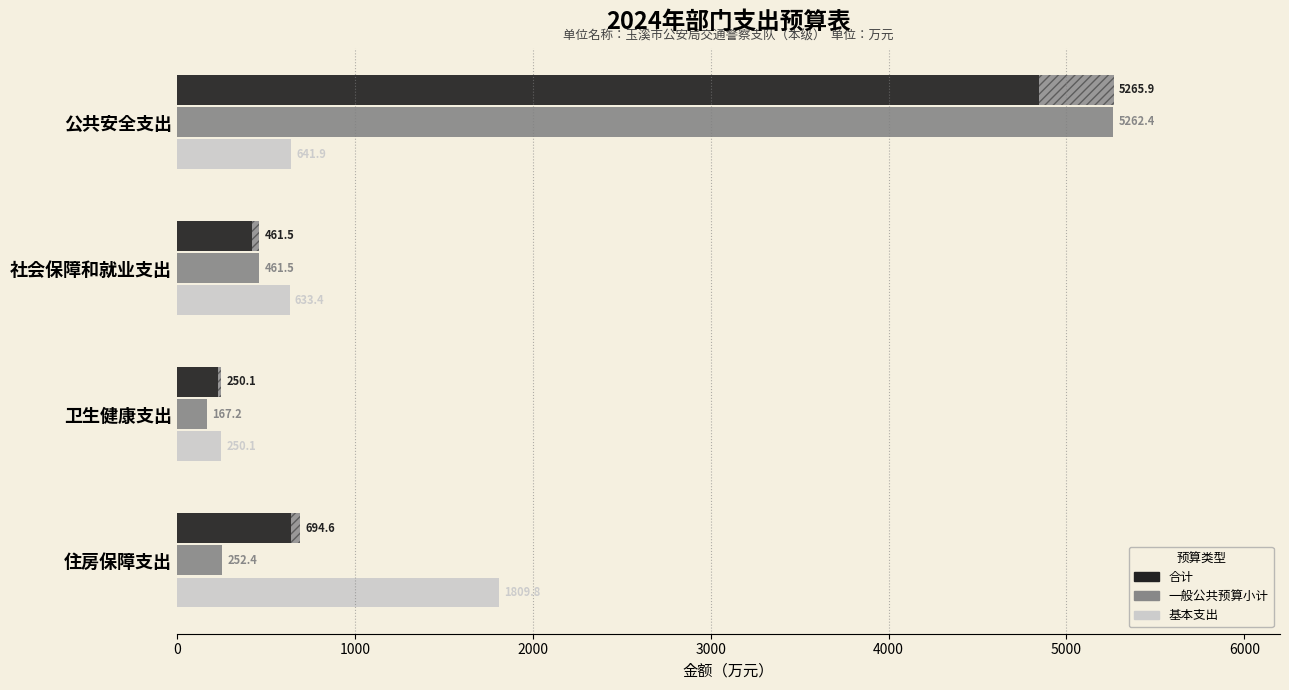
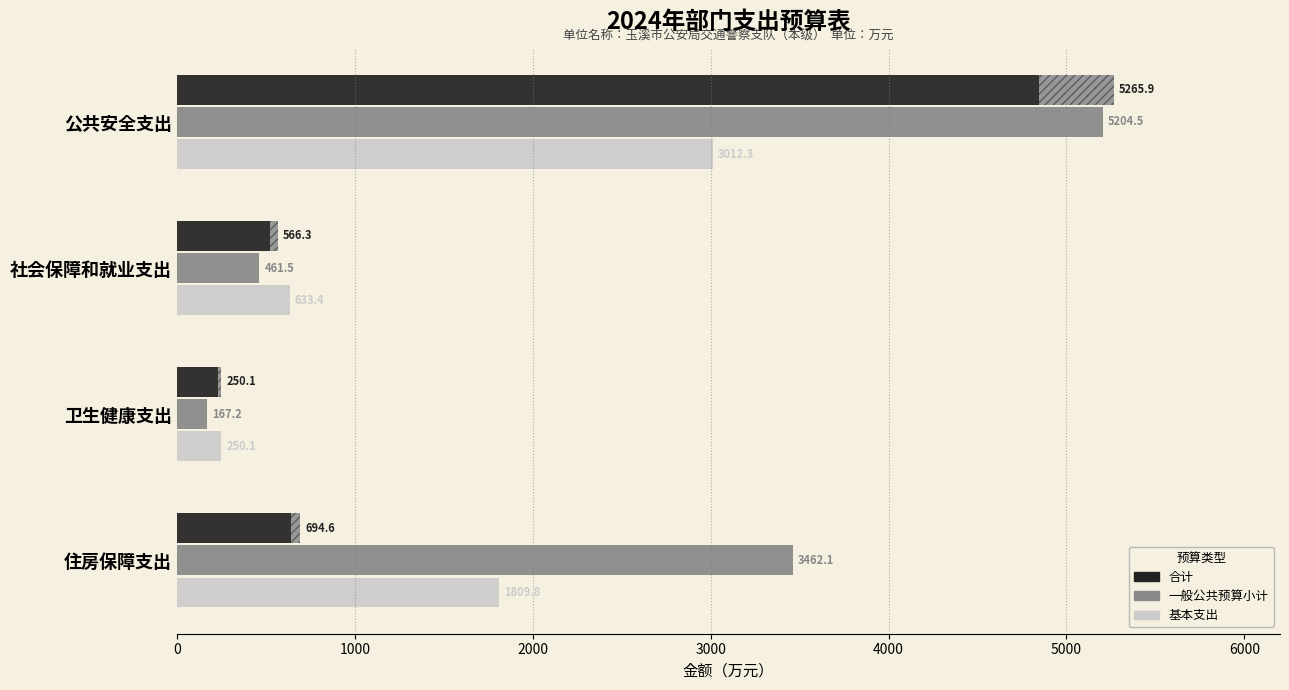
  {
    "合计": {
      "公共安全支出": 5265.9,
-     "社会保障和就业支出": 461.5,
+     "社会保障和就业支出": 566.3,
      "卫生健康支出": 250.1,
      "住房保障支出": 694.6
    },
    "一般公共预算小计": {
-     "公共安全支出": 5262.4,
+     "公共安全支出": 5204.5,
      "社会保障和就业支出": 461.5,
      "卫生健康支出": 167.2,
-     "住房保障支出": 252.4
+     "住房保障支出": 3462.1
    },
    "基本支出": {
-     "公共安全支出": 640,
+     "公共安全支出": 3010,
      "社会保障和就业支出": 630,
      "卫生健康支出": 250,
      "住房保障支出": 1810
    }
  }
